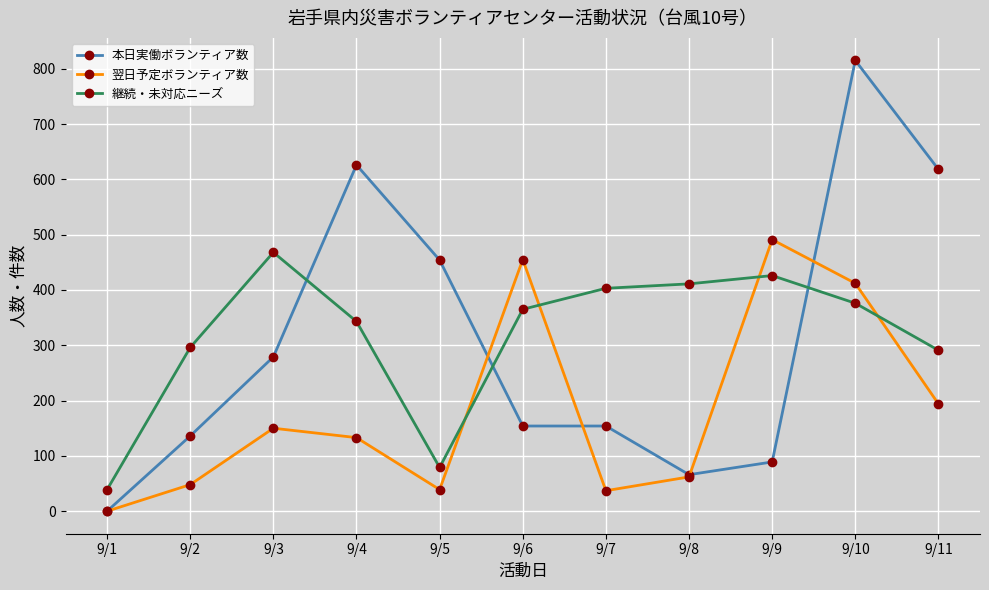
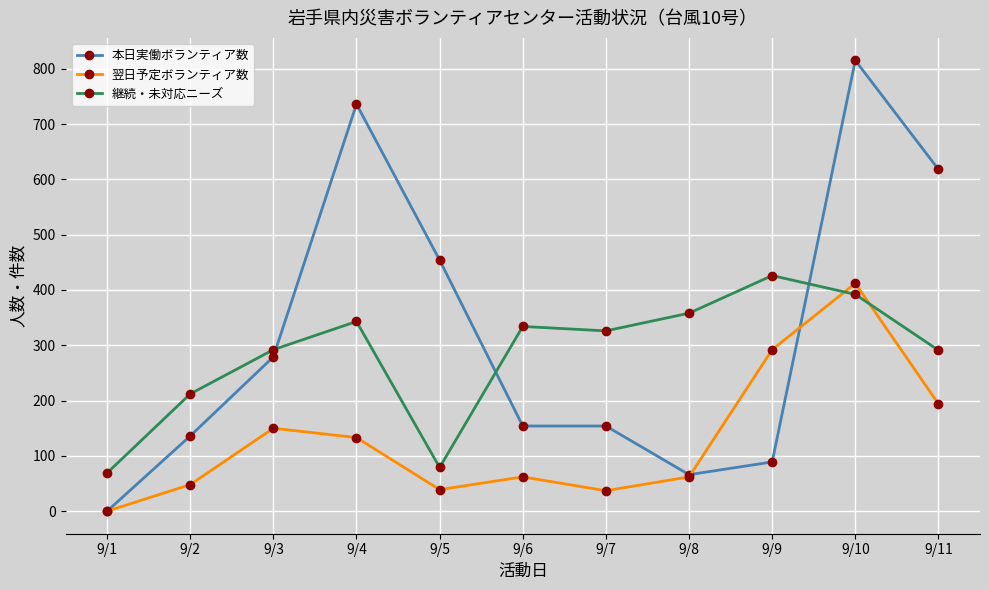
  {
    "本日実働ボランティア数": {
      "9/2": 140,
      "9/3": 280,
-     "9/4": 630,
+     "9/4": 740,
      "9/5": 450,
      "9/6": 150,
      "9/7": 150,
      "9/9": 90,
      "9/10": 820,
      "9/11": 620
    },
    "翌日予定ボランティア数": {
      "9/2": 50,
      "9/3": 150,
      "9/4": 130,
      "9/5": 40,
-     "9/6": 460,
+     "9/6": 60,
      "9/7": 40,
-     "9/9": 490,
+     "9/9": 290,
      "9/10": 410,
      "9/11": 190
    },
    "継続・未対応ニーズ": {
-     "9/1": 40,
-     "9/2": 300,
-     "9/3": 470,
+     "9/1": 70,
+     "9/2": 210,
+     "9/3": 290,
      "9/4": 340,
      "9/5": 80,
-     "9/6": 370,
-     "9/7": 400,
-     "9/8": 410,
+     "9/6": 330,
+     "9/7": 330,
+     "9/8": 360,
      "9/9": 430,
-     "9/10": 380,
+     "9/10": 390,
      "9/11": 290
    }
  }
